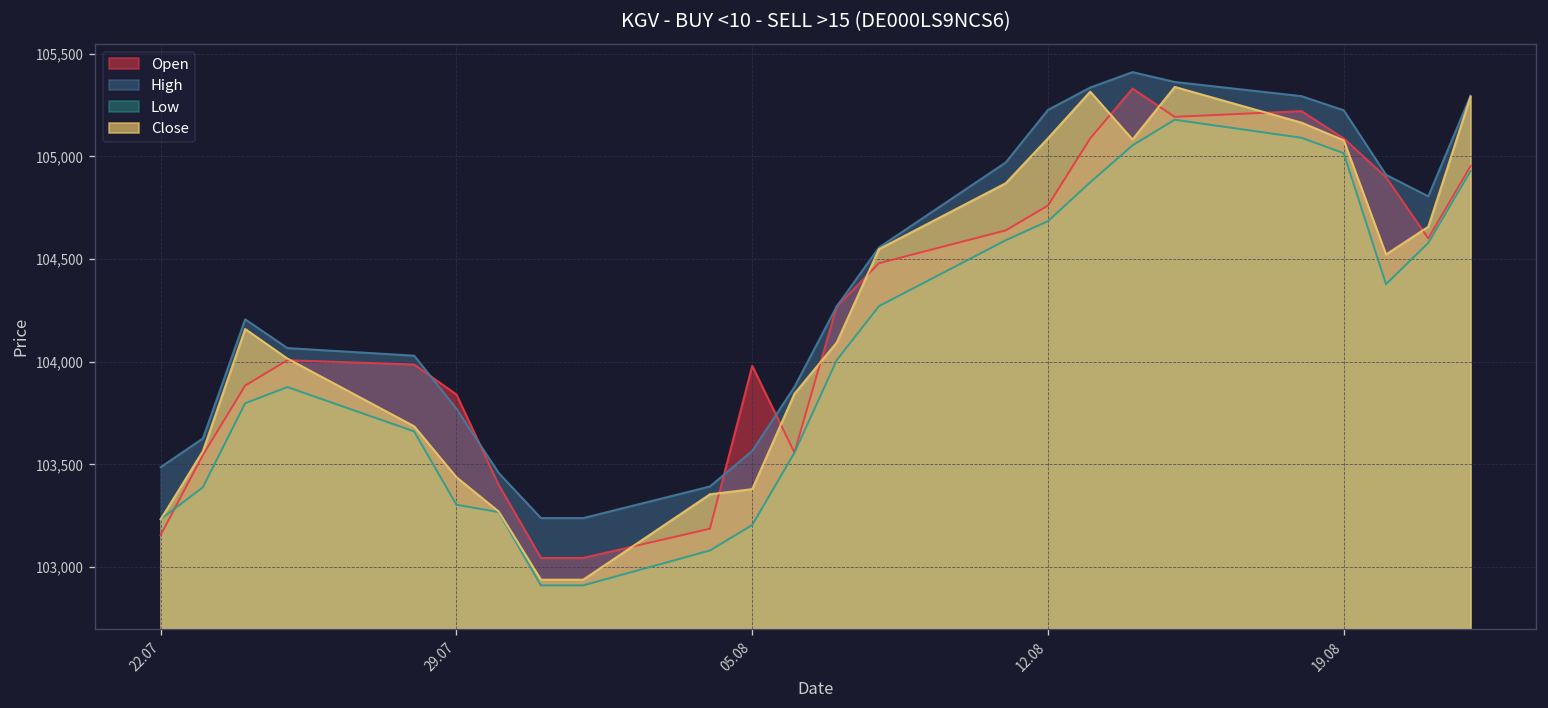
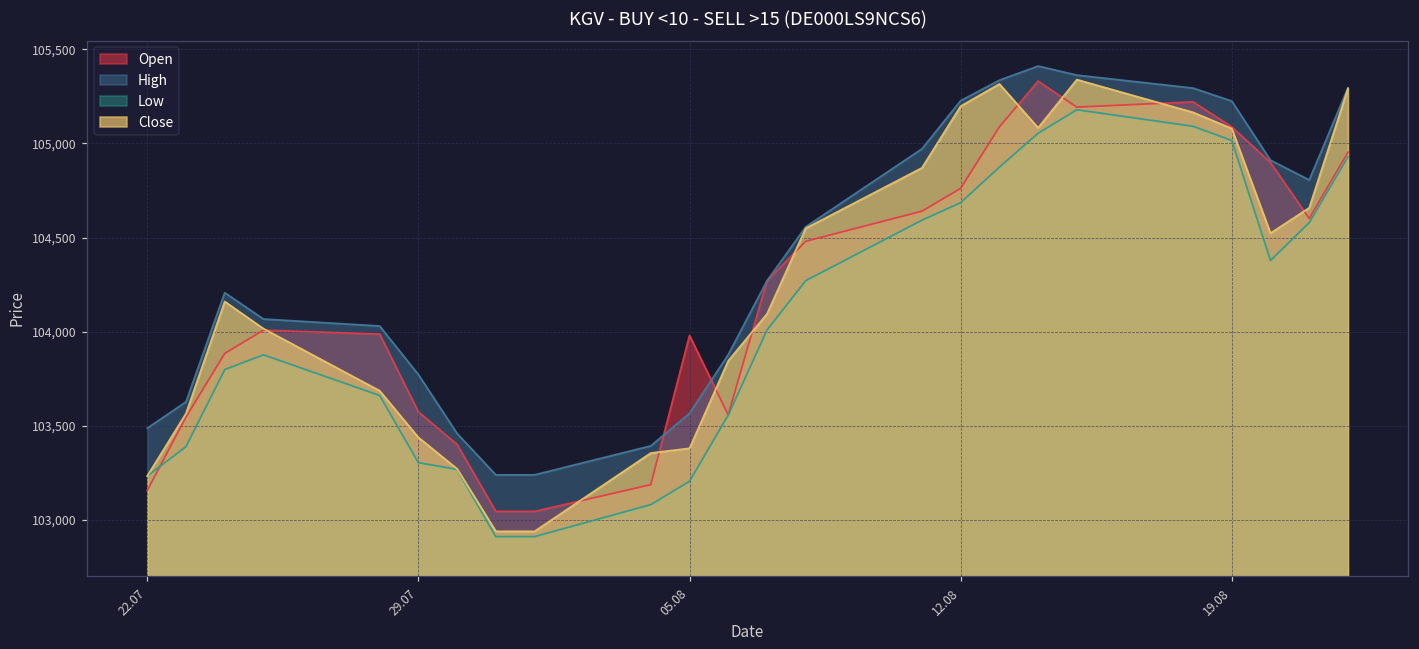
  {
    "Open": {
      "22.07": "103,160",
-     "29.07": "103,840",
+     "29.07": "103,570",
      "05.08": "103,980",
      "12.08": "104,760"
    },
    "Close": {
      "29.07": "103,440",
      "05.08": "103,380",
-     "12.08": "105,090"
+     "12.08": "105,200"
    }
  }
